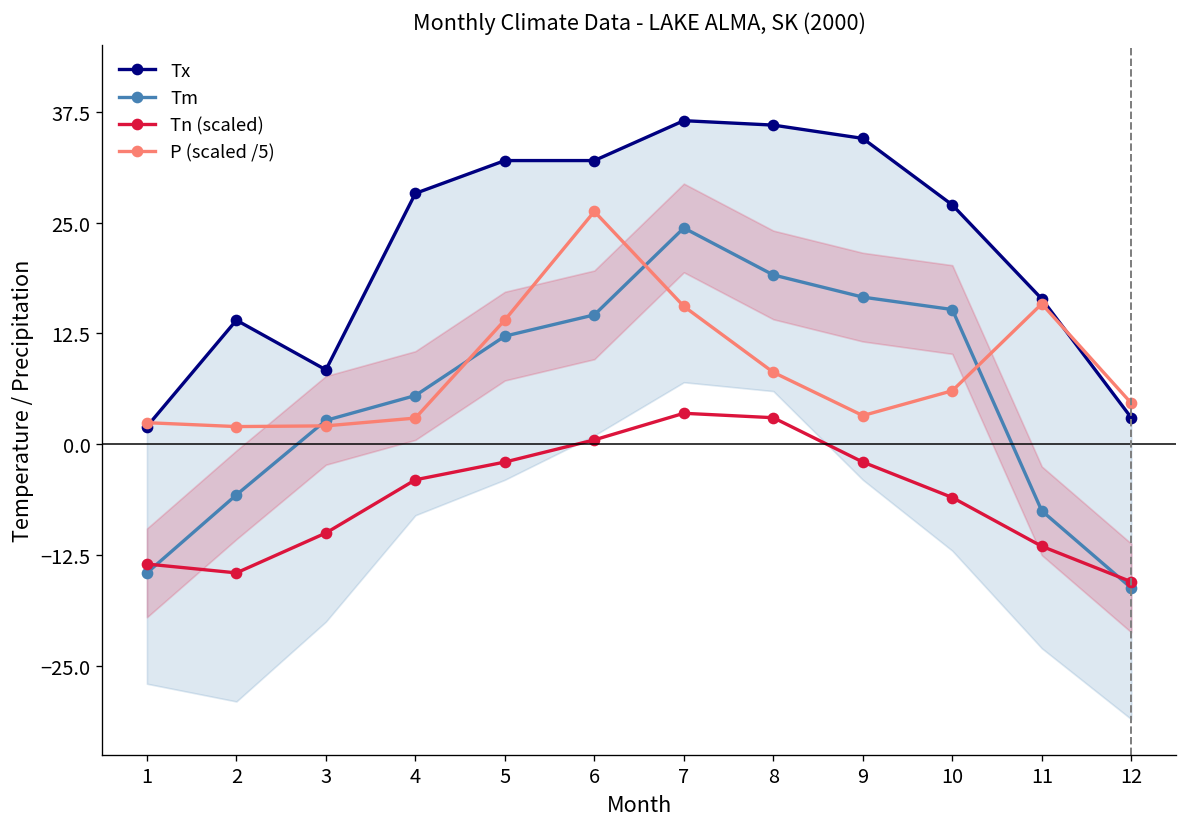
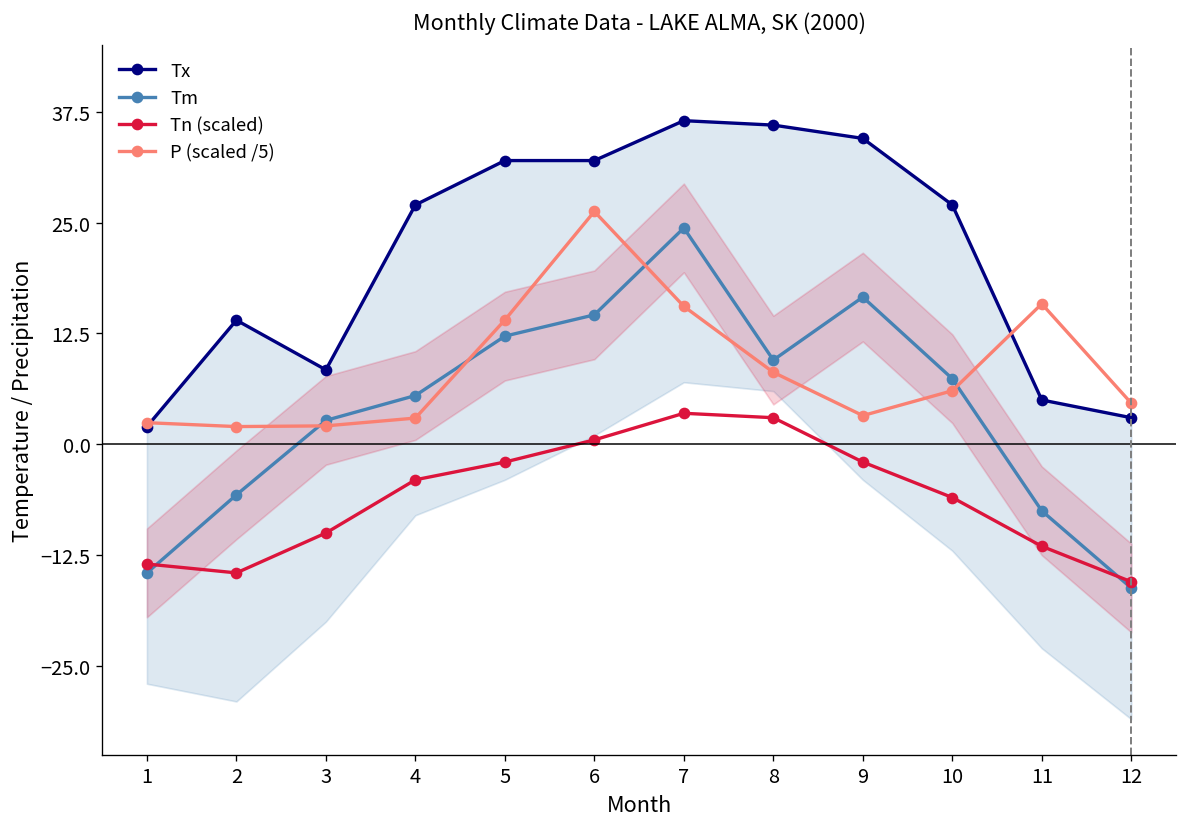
  {
    "Tx": {
      "1": 2,
      "2": 14,
      "3": 8,
-     "4": 28,
+     "4": 27,
      "5": 32,
      "6": 32,
      "7": 37,
      "8": 36,
      "9": 35,
      "10": 27,
-     "11": 16,
+     "11": 5,
      "12": 3
    },
    "Tm": {
      "1": -15,
      "2": -6,
      "3": 3,
      "4": 6,
      "5": 12,
      "6": 15,
      "7": 24,
-     "8": 19,
+     "8": 10,
      "9": 17,
-     "10": 15,
+     "10": 7,
      "11": -8,
      "12": -16
    },
    "P (scaled /5)": {
      "1": 2,
      "2": 2,
      "3": 2,
      "4": 3,
      "5": 14,
      "6": 26,
      "7": 16,
      "8": 8,
      "9": 3,
      "10": 6,
      "11": 16,
      "12": 5
    }
  }
